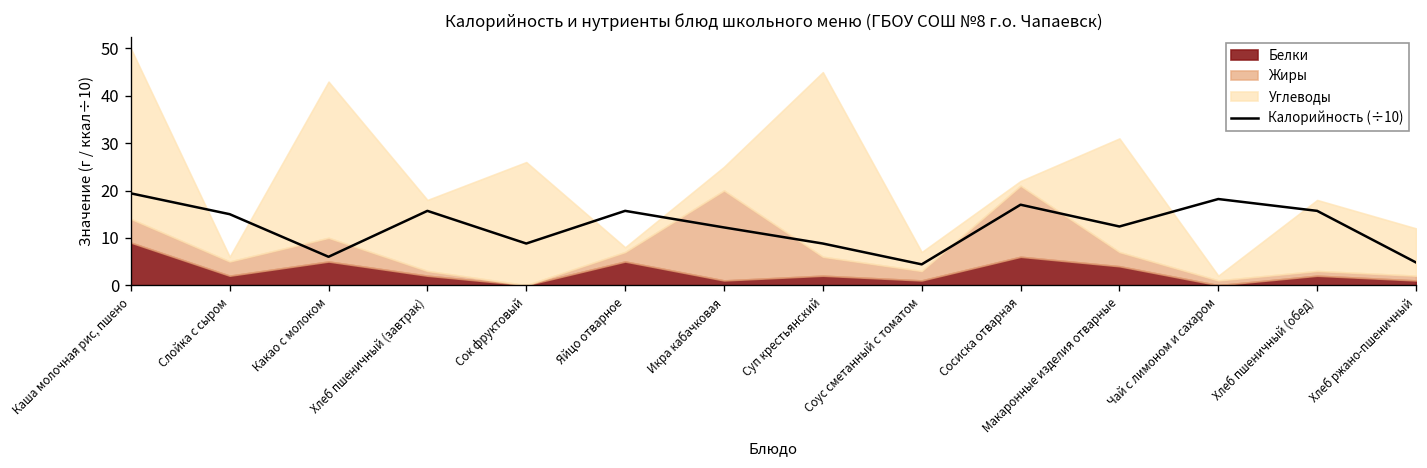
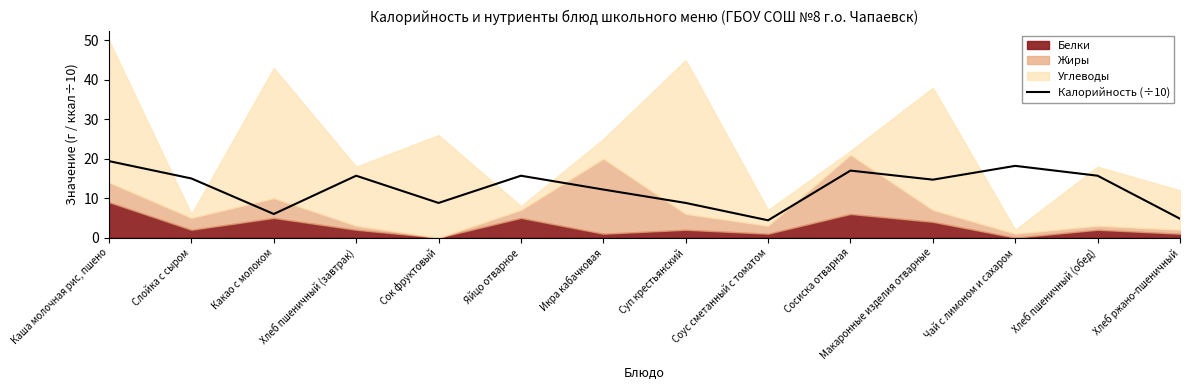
  {
    "Калорийность (÷10)": {
      "Каша молочная рис, пшено": 19,
      "Слойка с сыром": 15,
      "Какао с молоком": 6,
      "Хлеб пшеничный (завтрак)": 16,
      "Сок фруктовый": 9,
      "Яйцо отварное": 16,
      "Икра кабачковая": 12,
      "Суп крестьянский": 9,
      "Соус сметанный с томатом": 4,
      "Сосиска отварная": 17,
-     "Макаронные изделия отварные": 12,
+     "Макаронные изделия отварные": 15,
      "Чай с лимоном и сахаром": 18,
      "Хлеб пшеничный (обед)": 16,
      "Хлеб ржано-пшеничный": 5
    },
    "Белки": {
      "Каша молочная рис, пшено": 9,
      "Слойка с сыром": 2,
      "Какао с молоком": 5,
      "Хлеб пшеничный (завтрак)": 2,
      "Яйцо отварное": 5,
      "Икра кабачковая": 1,
      "Суп крестьянский": 2,
      "Соус сметанный с томатом": 1,
      "Сосиска отварная": 6,
      "Макаронные изделия отварные": 4,
      "Чай с лимоном и сахаром": 0,
      "Хлеб пшеничный (обед)": 2,
      "Хлеб ржано-пшеничный": 1
    },
    "Жиры": {
      "Каша молочная рис, пшено": 5,
      "Слойка с сыром": 3,
      "Какао с молоком": 5,
      "Хлеб пшеничный (завтрак)": 1,
      "Яйцо отварное": 2,
      "Икра кабачковая": 19,
      "Суп крестьянский": 4,
      "Соус сметанный с томатом": 2,
      "Сосиска отварная": 15,
      "Макаронные изделия отварные": 3,
      "Чай с лимоном и сахаром": 1,
      "Хлеб пшеничный (обед)": 1,
      "Хлеб ржано-пшеничный": 1
    },
    "Углеводы": {
      "Каша молочная рис, пшено": 36,
      "Слойка с сыром": 1,
      "Какао с молоком": 33,
      "Хлеб пшеничный (завтрак)": 15,
      "Сок фруктовый": 26,
      "Яйцо отварное": 1,
      "Икра кабачковая": 5,
      "Суп крестьянский": 39,
      "Соус сметанный с томатом": 4,
      "Сосиска отварная": 1,
-     "Макаронные изделия отварные": 24,
+     "Макаронные изделия отварные": 31,
      "Чай с лимоном и сахаром": 1,
      "Хлеб пшеничный (обед)": 15,
      "Хлеб ржано-пшеничный": 10
    }
  }
